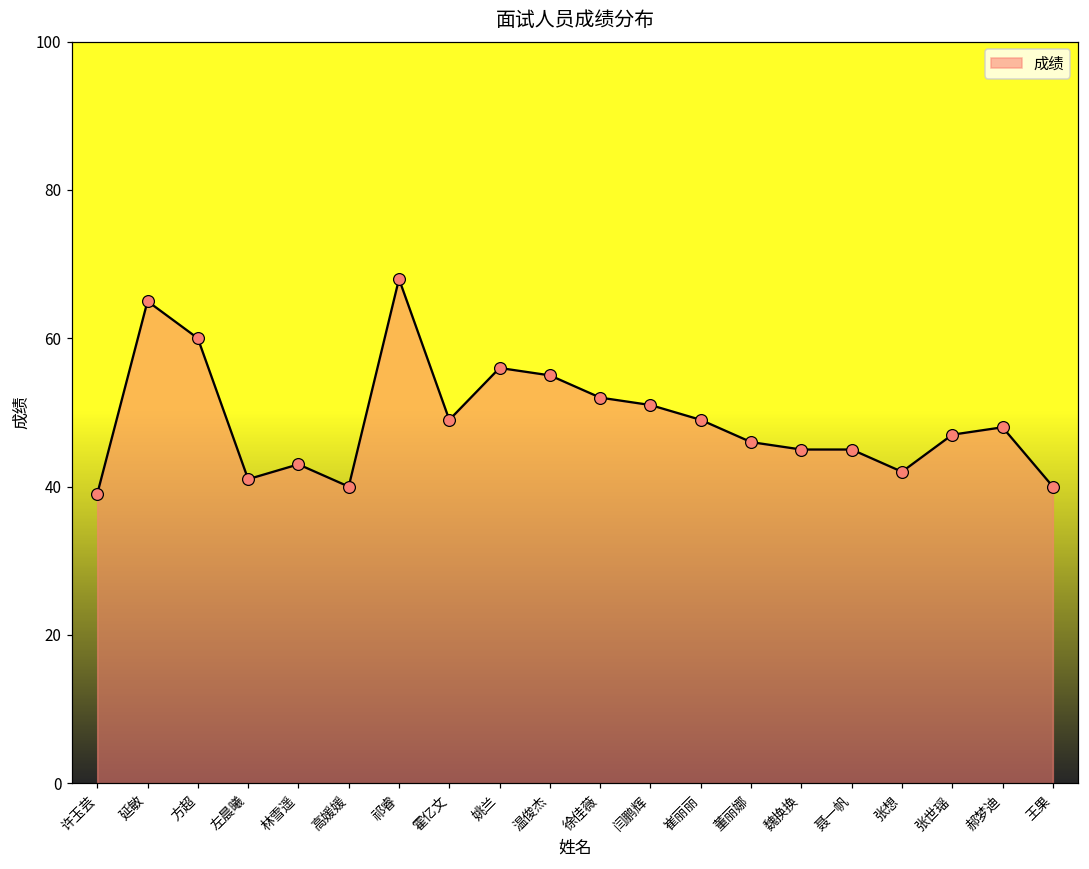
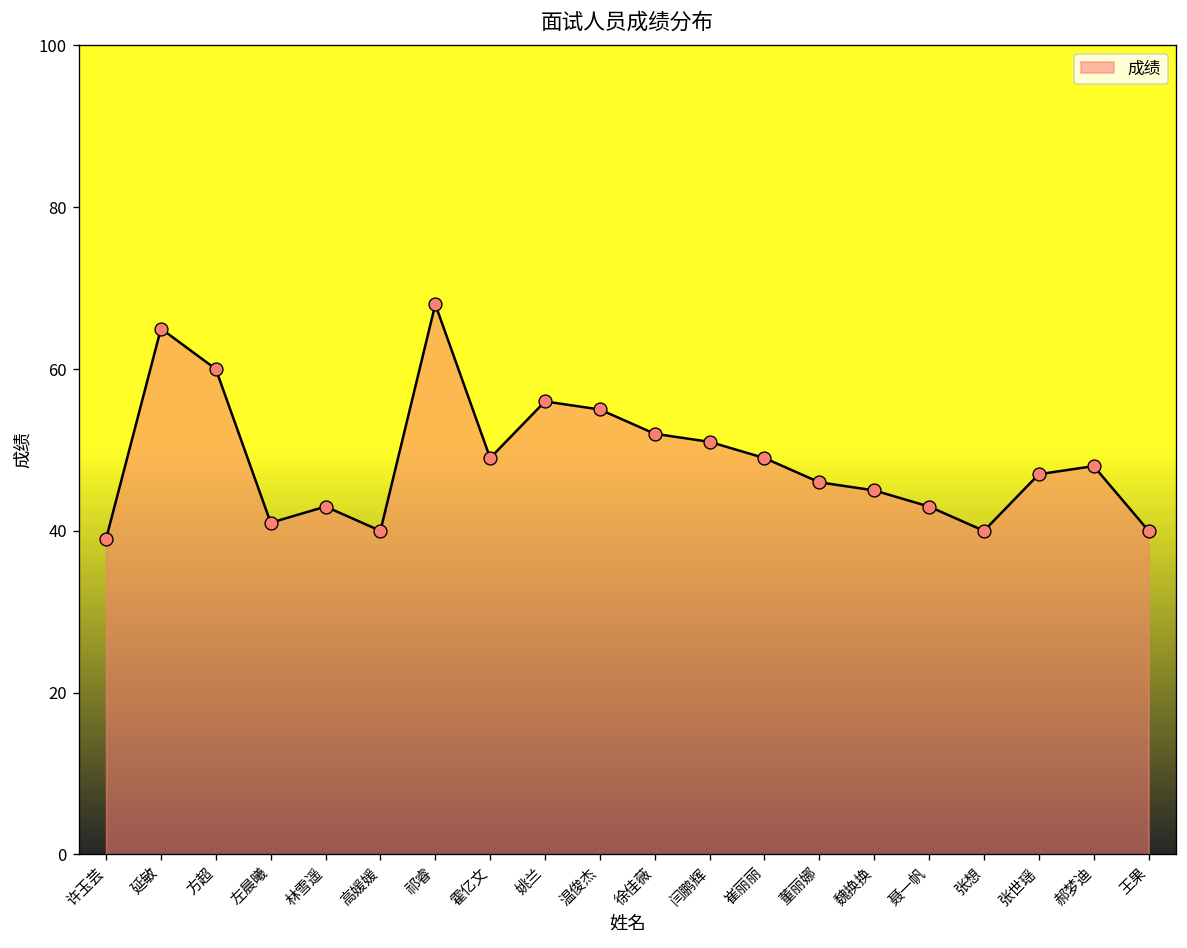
  {
    "许玉芸": 39,
    "延敏": 65,
    "方超": 60,
    "左晨曦": 41,
    "林雪遥": 43,
    "高媛媛": 40,
    "祁睿": 68,
    "霍亿文": 49,
    "姚兰": 56,
    "温俊杰": 55,
    "徐佳薇": 52,
    "闫鹏辉": 51,
    "崔丽丽": 49,
    "董丽娜": 46,
    "魏换换": 45,
-   "聂一帆": 45,
-   "张想": 42,
+   "聂一帆": 43,
+   "张想": 40,
    "张世瑶": 47,
    "郝梦迪": 48,
    "王果": 40
  }
